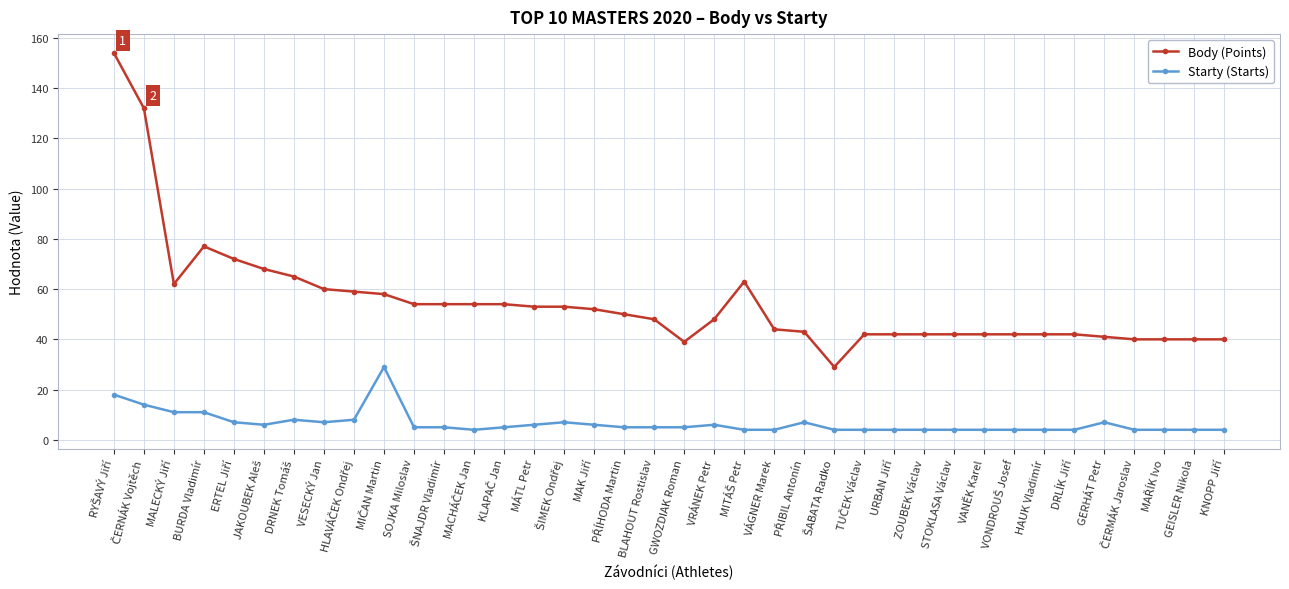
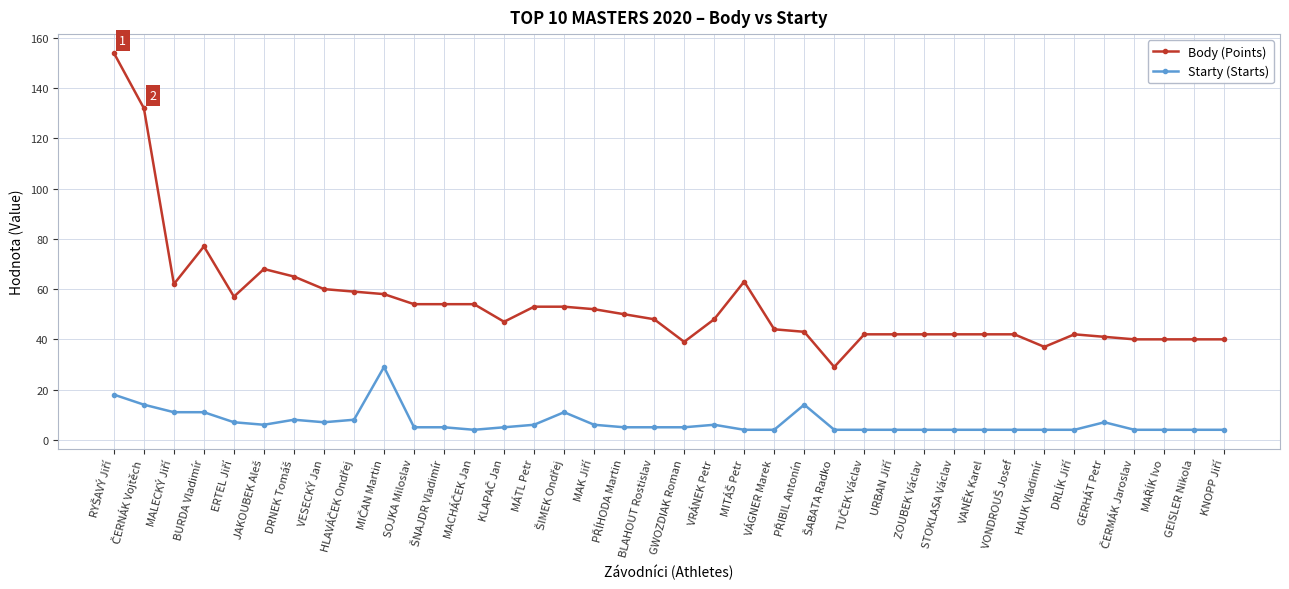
  {
    "Body (Points)": {
      "MALECKÝ Jiří": 62,
      "BURDA Vladimír": 77,
-     "ERTEL Jiří": 72,
+     "ERTEL Jiří": 57,
      "JAKOUBEK Aleš": 68,
      "DRNEK Tomáš": 65,
      "VESECKÝ Jan": 60,
      "HLAVÁČEK Ondřej": 59,
      "MIČAN Martin": 58,
      "SOJKA Miloslav": 54,
      "ŠNAJDR Vladimír": 54,
      "MACHÁČEK Jan": 54,
-     "KLAPAČ Jan": 54,
+     "KLAPAČ Jan": 47,
      "MÁTL Petr": 53,
      "ŠIMEK Ondřej": 53,
      "MAK Jiří": 52,
      "PŘÍHODA Martin": 50,
      "BLAHOUT Rostislav": 48,
      "GWOZDIAK Roman": 39,
      "VRÁNEK Petr": 48,
      "MITÁŠ Petr": 63,
      "VÁGNER Marek": 44,
      "PŘIBIL Antonín": 43,
      "ŠABATA Radko": 29,
      "TUČEK Václav": 42,
      "URBAN Jiří": 42,
      "ZOUBEK Václav": 42,
      "STOKLASA Václav": 42,
      "VANĚK Karel": 42,
      "VONDROUŠ Josef": 42,
-     "HAUK Vladimír": 42,
+     "HAUK Vladimír": 37,
      "DRLÍK Jiří": 42,
      "GERHÁT Petr": 41,
      "ČERMÁK Jaroslav": 40,
      "MAŘÍK Ivo": 40,
      "GEISLER Nikola": 40,
      "KNOPP Jiří": 40
    },
    "Starty (Starts)": {
      "RYŠAVÝ Jiří": 18,
      "ČERNÁK Vojtěch": 14,
      "MALECKÝ Jiří": 11,
      "BURDA Vladimír": 11,
      "ERTEL Jiří": 7,
      "JAKOUBEK Aleš": 6,
      "DRNEK Tomáš": 8,
      "VESECKÝ Jan": 7,
      "HLAVÁČEK Ondřej": 8,
      "MIČAN Martin": 29,
      "SOJKA Miloslav": 5,
      "ŠNAJDR Vladimír": 5,
      "MACHÁČEK Jan": 4,
      "KLAPAČ Jan": 5,
      "MÁTL Petr": 6,
-     "ŠIMEK Ondřej": 7,
+     "ŠIMEK Ondřej": 11,
      "MAK Jiří": 6,
      "PŘÍHODA Martin": 5,
      "BLAHOUT Rostislav": 5,
      "GWOZDIAK Roman": 5,
      "VRÁNEK Petr": 6,
      "MITÁŠ Petr": 4,
      "VÁGNER Marek": 4,
-     "PŘIBIL Antonín": 7,
+     "PŘIBIL Antonín": 14,
      "ŠABATA Radko": 4,
      "TUČEK Václav": 4,
      "URBAN Jiří": 4,
      "ZOUBEK Václav": 4,
      "STOKLASA Václav": 4,
      "VANĚK Karel": 4,
      "VONDROUŠ Josef": 4,
      "HAUK Vladimír": 4,
      "DRLÍK Jiří": 4,
      "GERHÁT Petr": 7,
      "ČERMÁK Jaroslav": 4,
      "MAŘÍK Ivo": 4,
      "GEISLER Nikola": 4,
      "KNOPP Jiří": 4
    }
  }
